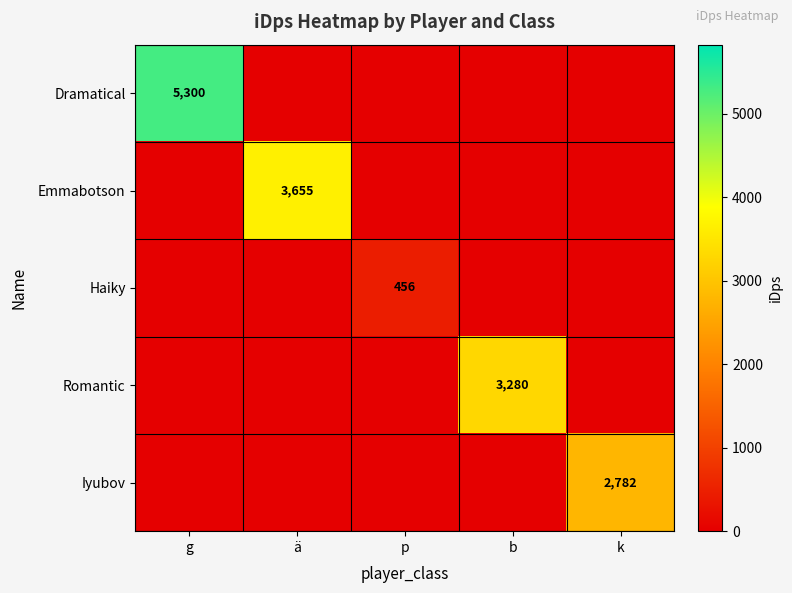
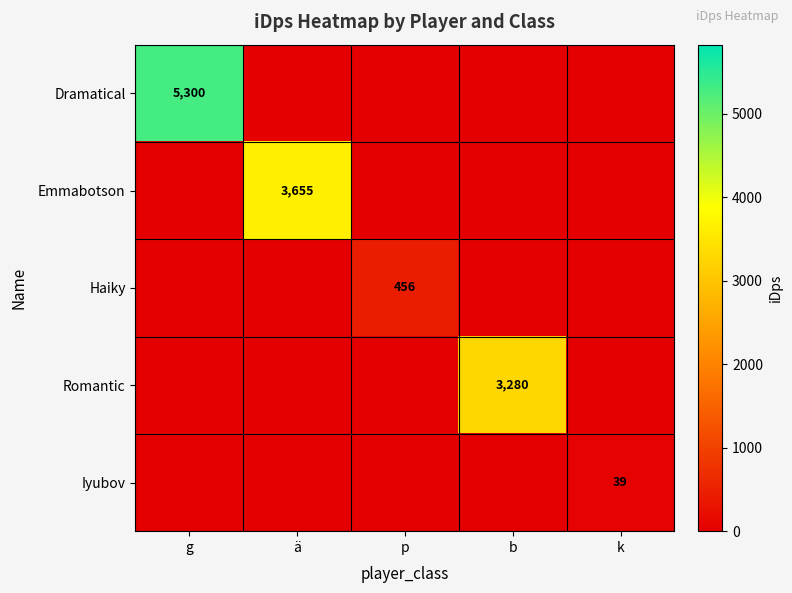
  {
    "Dramatical": {
      "g": "5,300"
    },
    "Emmabotson": {
      "ä": "3,655"
    },
    "Haiky": {
      "p": "456"
    },
    "Romantic": {
      "b": "3,280"
    },
    "Iyubov": {
-     "k": "2,782"
+     "k": "39"
    }
  }
